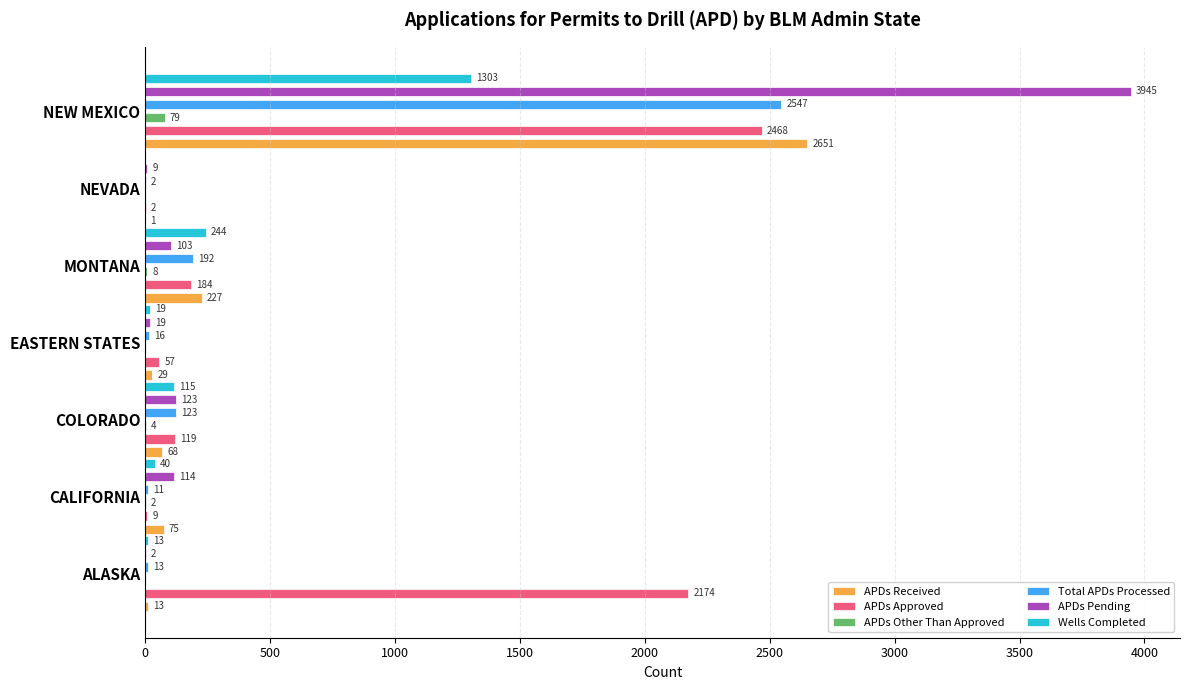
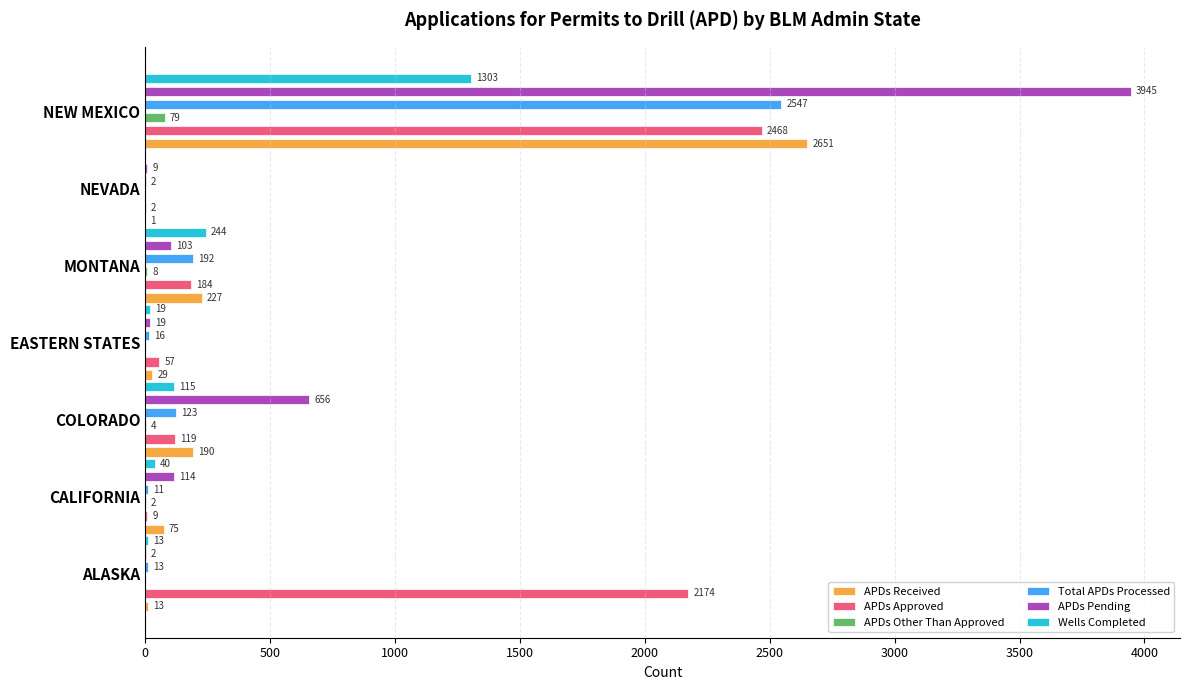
  {
    "APDs Received": {
      "NEW MEXICO": 2651,
      "NEVADA": 1,
      "MONTANA": 227,
      "EASTERN STATES": 29,
-     "COLORADO": 68,
+     "COLORADO": 190,
      "CALIFORNIA": 75,
      "ALASKA": 13
    },
    "APDs Approved": {
      "NEW MEXICO": 2468,
      "NEVADA": 2,
      "MONTANA": 184,
      "EASTERN STATES": 57,
      "COLORADO": 119,
      "CALIFORNIA": 9,
      "ALASKA": 2174
    },
    "APDs Other Than Approved": {
      "NEW MEXICO": 79,
      "MONTANA": 8,
      "COLORADO": 4,
      "CALIFORNIA": 2
    },
    "APDs Pending": {
      "NEW MEXICO": 3945,
      "NEVADA": 9,
      "MONTANA": 103,
      "EASTERN STATES": 19,
-     "COLORADO": 123,
+     "COLORADO": 656,
      "CALIFORNIA": 114,
      "ALASKA": 2
    }
  }
